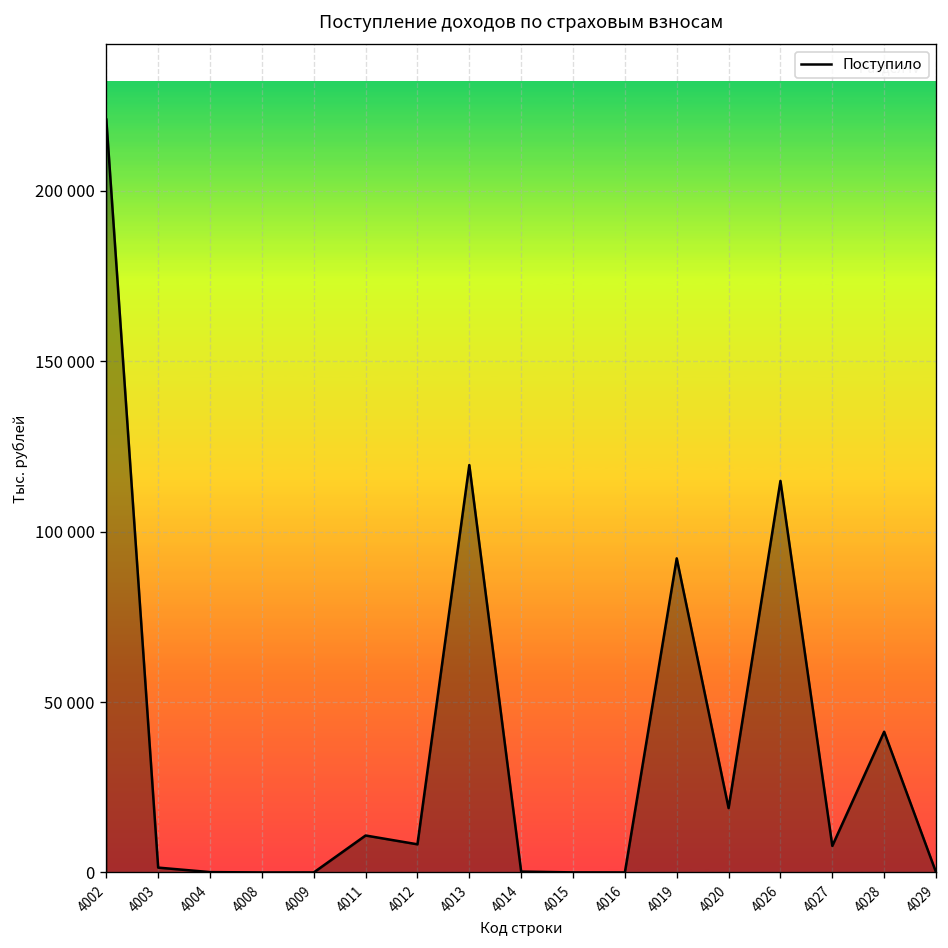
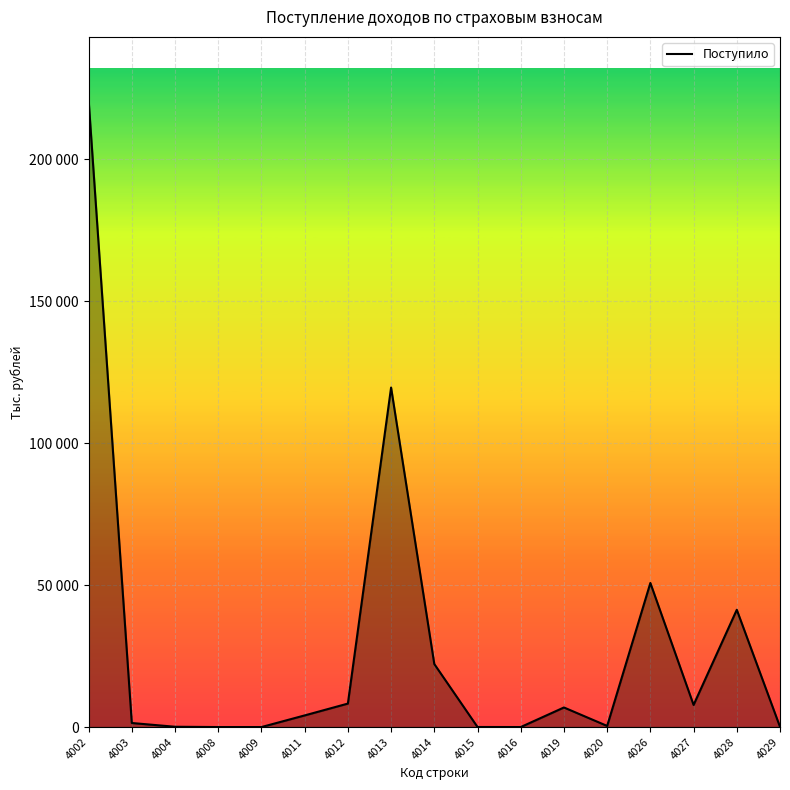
  {
    "4002": 221000,
    "4003": 1000,
    "4004": 0,
    "4008": 0,
    "4009": 0,
-   "4011": 11000,
+   "4011": 4000,
    "4012": 8000,
    "4013": 120000,
-   "4014": 0,
+   "4014": 22000,
    "4015": 0,
    "4016": 0,
-   "4019": 92000,
-   "4020": 19000,
-   "4026": 115000,
+   "4019": 7000,
+   "4020": 0,
+   "4026": 51000,
    "4027": 8000,
    "4028": 41000,
    "4029": 0
  }
